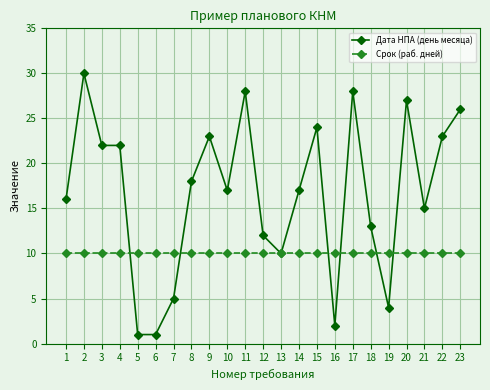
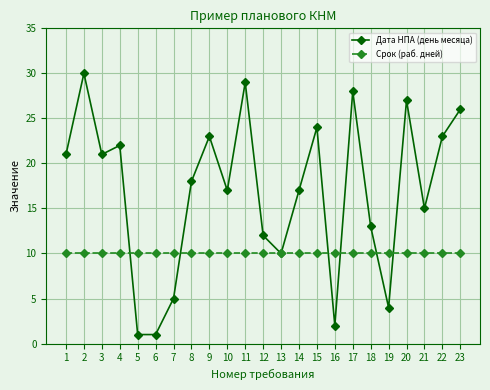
  {
    "Дата НПА (день месяца)": {
-     "1": 16,
+     "1": 21,
      "2": 30,
-     "3": 22,
+     "3": 21,
      "4": 22,
      "5": 1,
      "6": 1,
      "7": 5,
      "8": 18,
      "9": 23,
      "10": 17,
-     "11": 28,
+     "11": 29,
      "12": 12,
      "14": 17,
      "15": 24,
      "16": 2,
      "17": 28,
      "18": 13,
      "19": 4,
      "20": 27,
      "21": 15,
      "22": 23,
      "23": 26
    },
    "Срок (раб. дней)": {
      "1": 10,
      "2": 10,
      "3": 10,
      "4": 10,
      "5": 10,
      "6": 10,
      "7": 10,
      "8": 10,
      "9": 10,
      "10": 10,
      "11": 10,
      "12": 10,
      "14": 10,
      "15": 10,
      "16": 10,
      "17": 10,
      "18": 10,
      "19": 10,
      "20": 10,
      "21": 10,
      "22": 10,
      "23": 10
    }
  }
